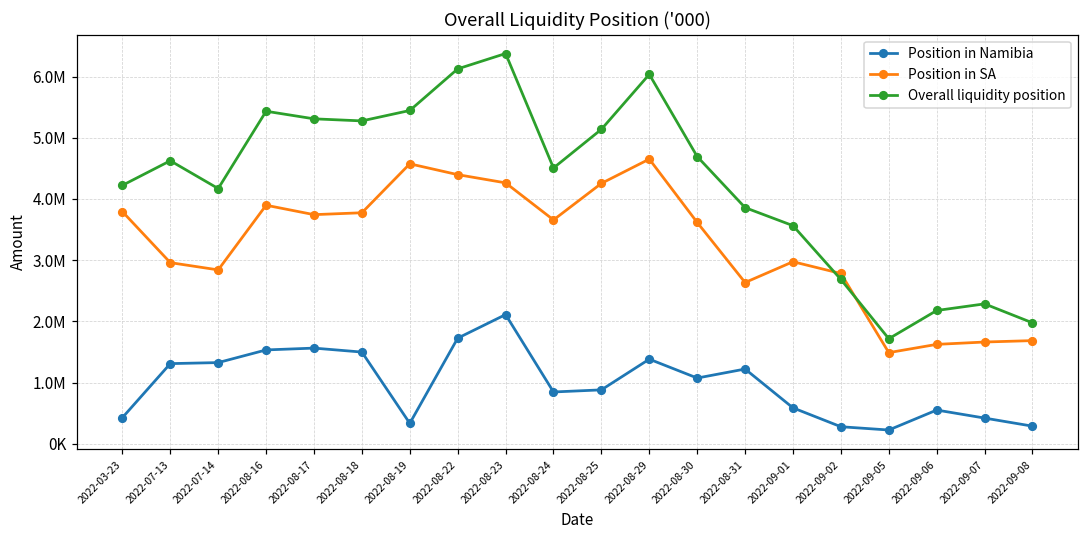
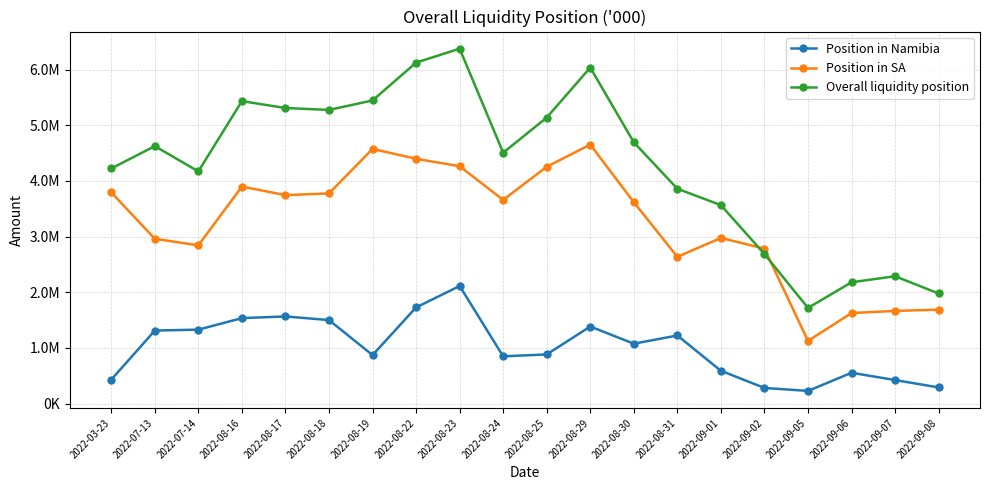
  {
    "Position in Namibia": {
      "2022-03-23": 400000,
      "2022-07-13": 1300000,
      "2022-07-14": 1300000,
      "2022-08-16": 1500000,
      "2022-08-17": 1600000,
      "2022-08-18": 1500000,
-     "2022-08-19": 300000,
+     "2022-08-19": 900000,
      "2022-08-22": 1700000,
      "2022-08-23": 2100000,
      "2022-08-24": 800000,
      "2022-08-25": 900000,
      "2022-08-29": 1400000,
      "2022-08-30": 1100000,
      "2022-08-31": 1200000,
      "2022-09-01": 600000,
      "2022-09-02": 300000,
      "2022-09-05": 200000,
      "2022-09-06": 600000,
      "2022-09-07": 400000,
      "2022-09-08": 300000
    },
    "Position in SA": {
      "2022-03-23": 3800000,
      "2022-07-13": 3000000,
      "2022-07-14": 2800000,
      "2022-08-16": 3900000,
      "2022-08-17": 3700000,
      "2022-08-18": 3800000,
      "2022-08-19": 4600000,
      "2022-08-22": 4400000,
      "2022-08-23": 4300000,
      "2022-08-24": 3700000,
      "2022-08-25": 4300000,
      "2022-08-29": 4700000,
      "2022-08-30": 3600000,
      "2022-08-31": 2600000,
      "2022-09-01": 3000000,
      "2022-09-02": 2800000,
-     "2022-09-05": 1500000,
+     "2022-09-05": 1100000,
      "2022-09-06": 1600000,
      "2022-09-07": 1700000,
      "2022-09-08": 1700000
    },
    "Overall liquidity position": {
      "2022-03-23": 4200000,
      "2022-07-13": 4600000,
      "2022-07-14": 4200000,
      "2022-08-16": 5400000,
      "2022-08-17": 5300000,
      "2022-08-18": 5300000,
      "2022-08-19": 5400000,
      "2022-08-22": 6100000,
      "2022-08-23": 6400000,
      "2022-08-24": 4500000,
      "2022-08-25": 5100000,
      "2022-08-29": 6000000,
      "2022-08-30": 4700000,
      "2022-08-31": 3900000,
      "2022-09-01": 3600000,
      "2022-09-02": 2700000,
      "2022-09-05": 1700000,
      "2022-09-06": 2200000,
      "2022-09-07": 2300000,
      "2022-09-08": 2000000
    }
  }
